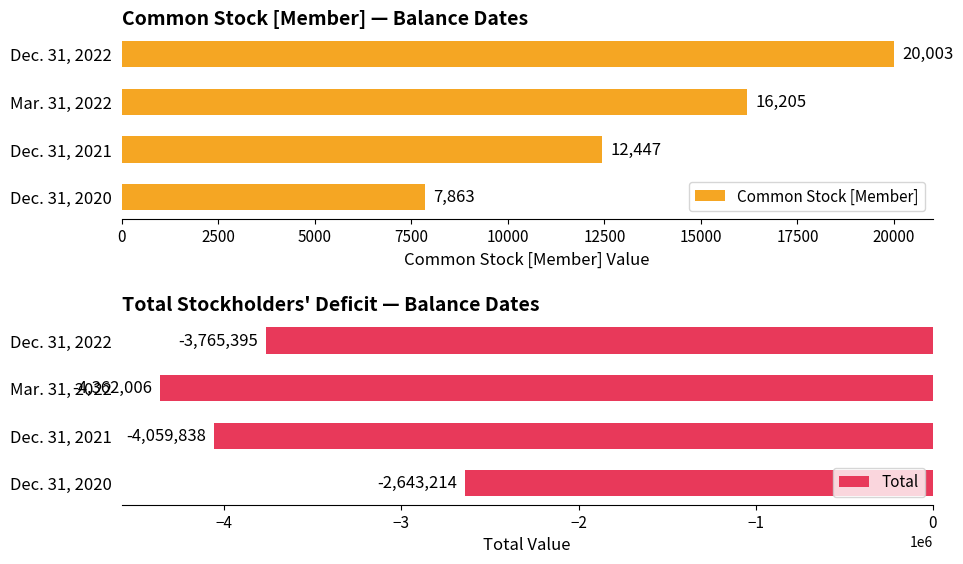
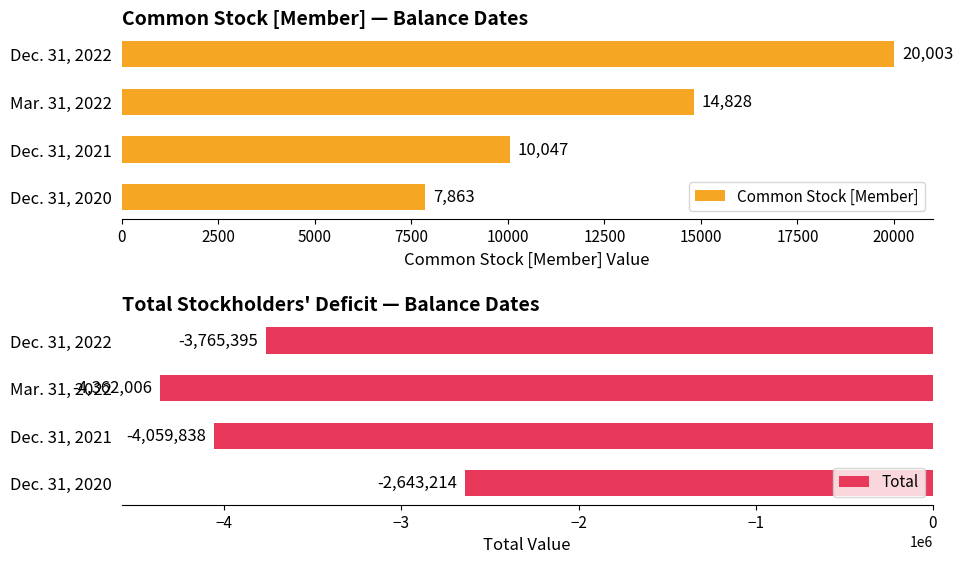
  {
    "Common Stock [Member] — Balance Dates": {
      "Dec. 31, 2022": "20,003",
-     "Mar. 31, 2022": "16,205",
-     "Dec. 31, 2021": "12,447",
+     "Mar. 31, 2022": "14,828",
+     "Dec. 31, 2021": "10,047",
      "Dec. 31, 2020": "7,863"
    },
    "Total Stockholders' Deficit — Balance Dates": {
      "Dec. 31, 2022": "-3,765,395",
      "Mar. 31, 2022": "-4,362,006",
      "Dec. 31, 2021": "-4,059,838",
      "Dec. 31, 2020": "-2,643,214"
    }
  }
